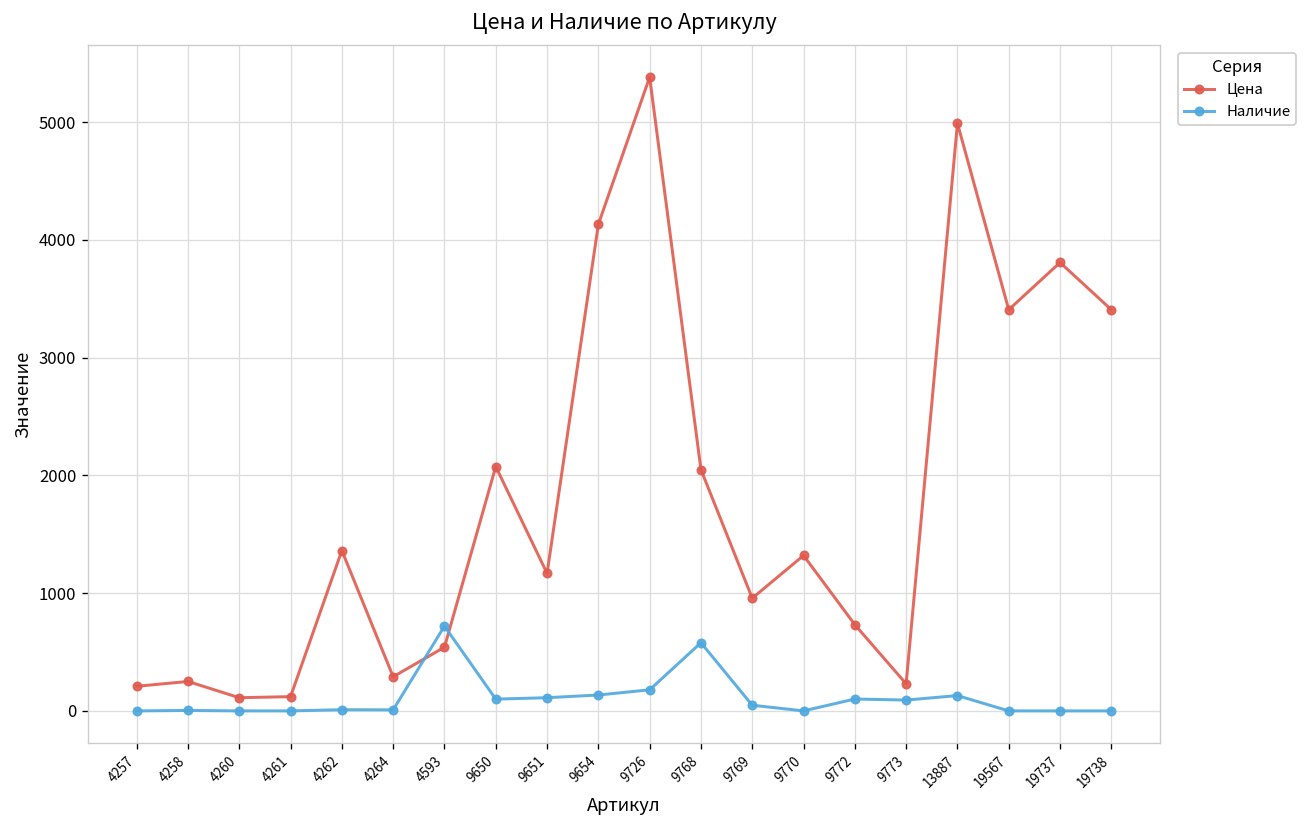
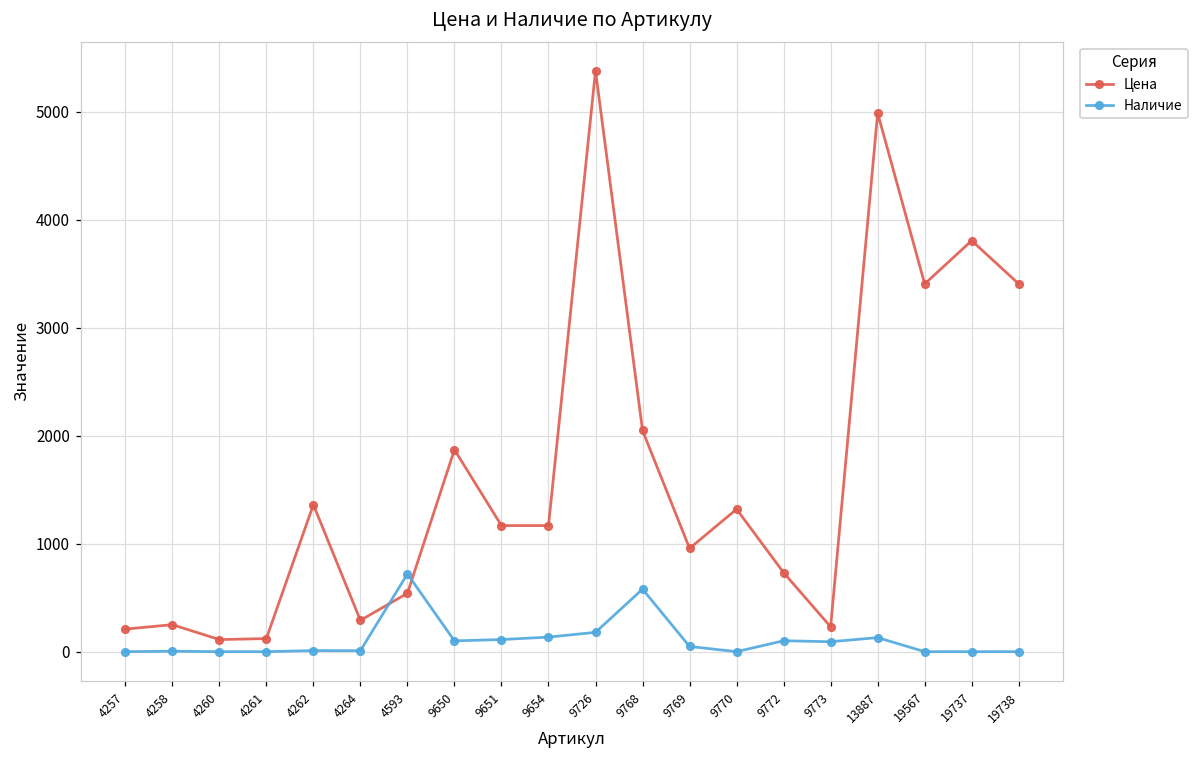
  {
    "Цена": {
      "4257": 200,
      "4258": 300,
      "4260": 100,
      "4261": 100,
      "4262": 1400,
      "4264": 300,
      "4593": 500,
-     "9650": 2100,
+     "9650": 1900,
      "9651": 1200,
-     "9654": 4100,
+     "9654": 1200,
      "9726": 5400,
      "9768": 2000,
      "9769": 1000,
      "9770": 1300,
      "9772": 700,
      "9773": 200,
      "13887": 5000,
      "19567": 3400,
      "19737": 3800,
      "19738": 3400
    },
    "Наличие": {
      "4257": 0,
      "4258": 0,
      "4260": 0,
      "4261": 0,
      "4262": 0,
      "4264": 0,
      "4593": 700,
      "9650": 100,
      "9651": 100,
      "9654": 100,
      "9726": 200,
      "9768": 600,
      "9769": 0,
      "9770": 0,
      "9772": 100,
      "9773": 100,
      "13887": 100,
      "19567": 0,
      "19737": 0,
      "19738": 0
    }
  }
